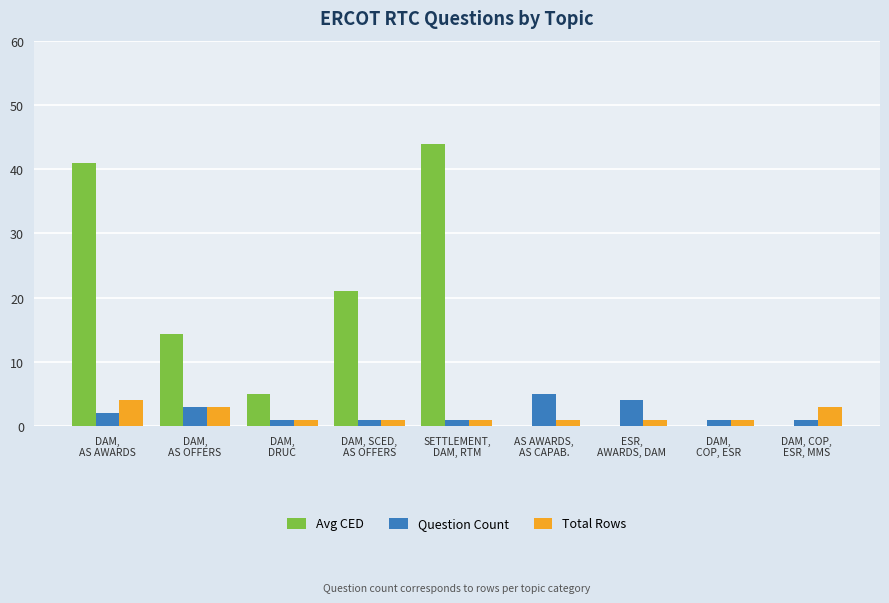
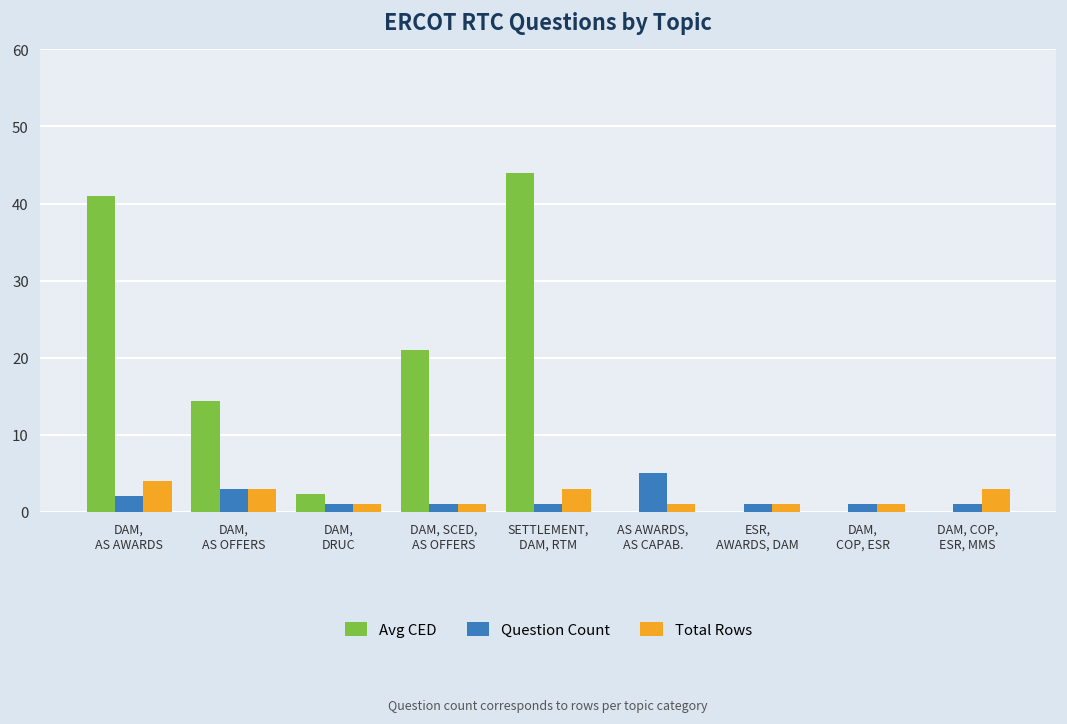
  {
    "Avg CED": {
      "DAM, AS AWARDS": 41,
      "DAM, AS OFFERS": 14,
-     "DAM, DRUC": 5,
+     "DAM, DRUC": 2,
      "DAM, SCED, AS OFFERS": 21,
      "SETTLEMENT, DAM, RTM": 44,
      "AS AWARDS, AS CAPAB.": 0,
      "ESR, AWARDS, DAM": 0,
      "DAM, COP, ESR": 0,
      "DAM, COP, ESR, MMS": 0
    },
    "Question Count": {
      "DAM, AS AWARDS": 2,
      "DAM, AS OFFERS": 3,
      "DAM, DRUC": 1,
      "DAM, SCED, AS OFFERS": 1,
      "SETTLEMENT, DAM, RTM": 1,
      "AS AWARDS, AS CAPAB.": 5,
-     "ESR, AWARDS, DAM": 4,
+     "ESR, AWARDS, DAM": 1,
      "DAM, COP, ESR": 1,
      "DAM, COP, ESR, MMS": 1
    },
    "Total Rows": {
      "DAM, AS AWARDS": 4,
      "DAM, AS OFFERS": 3,
      "DAM, DRUC": 1,
      "DAM, SCED, AS OFFERS": 1,
-     "SETTLEMENT, DAM, RTM": 1,
+     "SETTLEMENT, DAM, RTM": 3,
      "AS AWARDS, AS CAPAB.": 1,
      "ESR, AWARDS, DAM": 1,
      "DAM, COP, ESR": 1,
      "DAM, COP, ESR, MMS": 3
    }
  }
